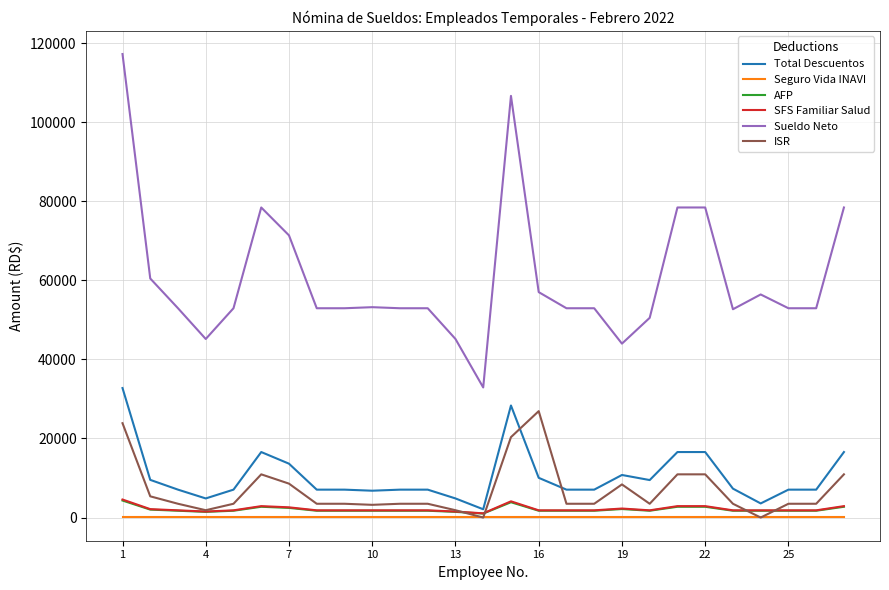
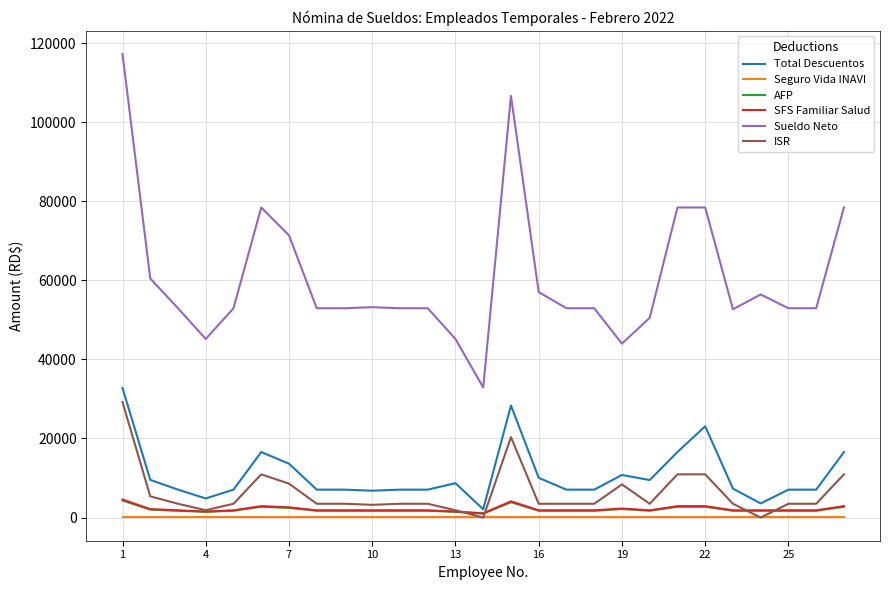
  {
    "Total Descuentos": {
      "1": 33000,
      "4": 5000,
      "7": 14000,
      "10": 7000,
-     "13": 5000,
+     "13": 9000,
      "16": 10000,
      "19": 11000,
-     "22": 17000,
+     "22": 23000,
      "25": 7000
    },
    "Seguro Vida INAVI": {
      "1": 0,
      "4": 0,
      "7": 0,
      "10": 0,
      "13": 0,
      "16": 0,
      "19": 0,
      "22": 0,
      "25": 0
    },
    "Sueldo Neto": {
      "1": 117000,
      "4": 45000,
      "7": 71000,
      "10": 53000,
      "13": 45000,
      "16": 57000,
      "19": 44000,
      "22": 78000,
      "25": 53000
    },
    "ISR": {
-     "1": 24000,
+     "1": 29000,
      "7": 9000,
      "10": 3000,
-     "16": 27000,
+     "16": 3000,
      "19": 8000,
      "22": 11000,
      "25": 3000
    }
  }
